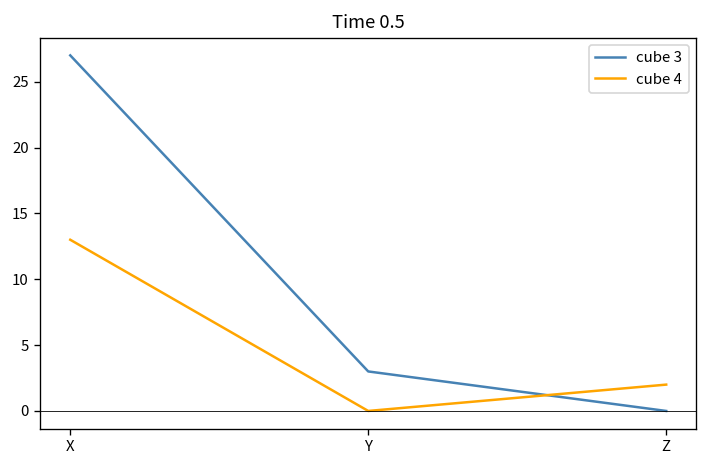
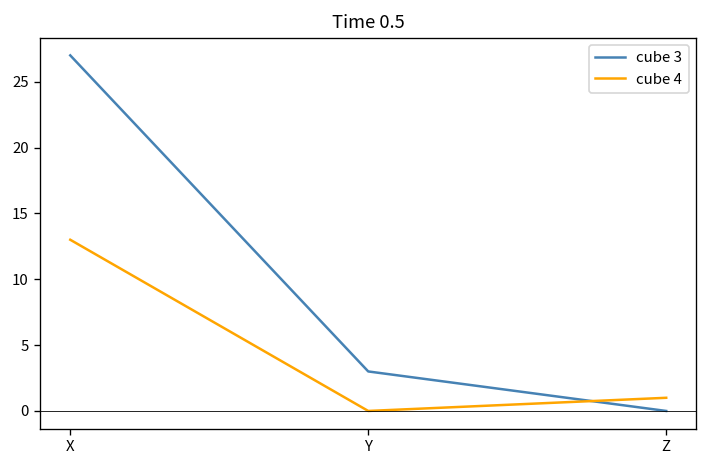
  {
    "cube 3": {
      "X": 27,
      "Y": 3,
      "Z": 0
    },
    "cube 4": {
      "X": 13,
      "Y": 0,
-     "Z": 2
+     "Z": 1
    }
  }
